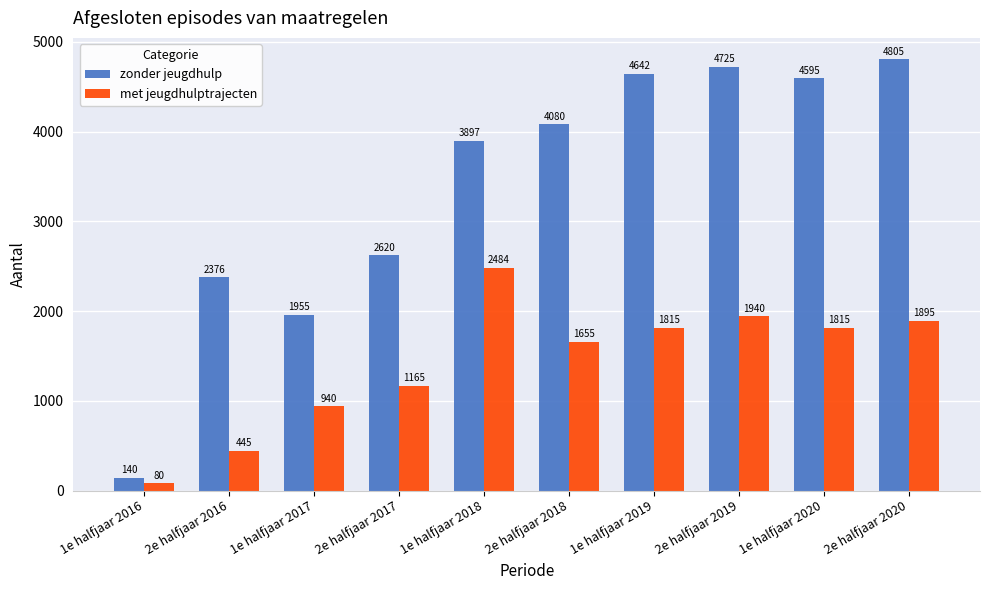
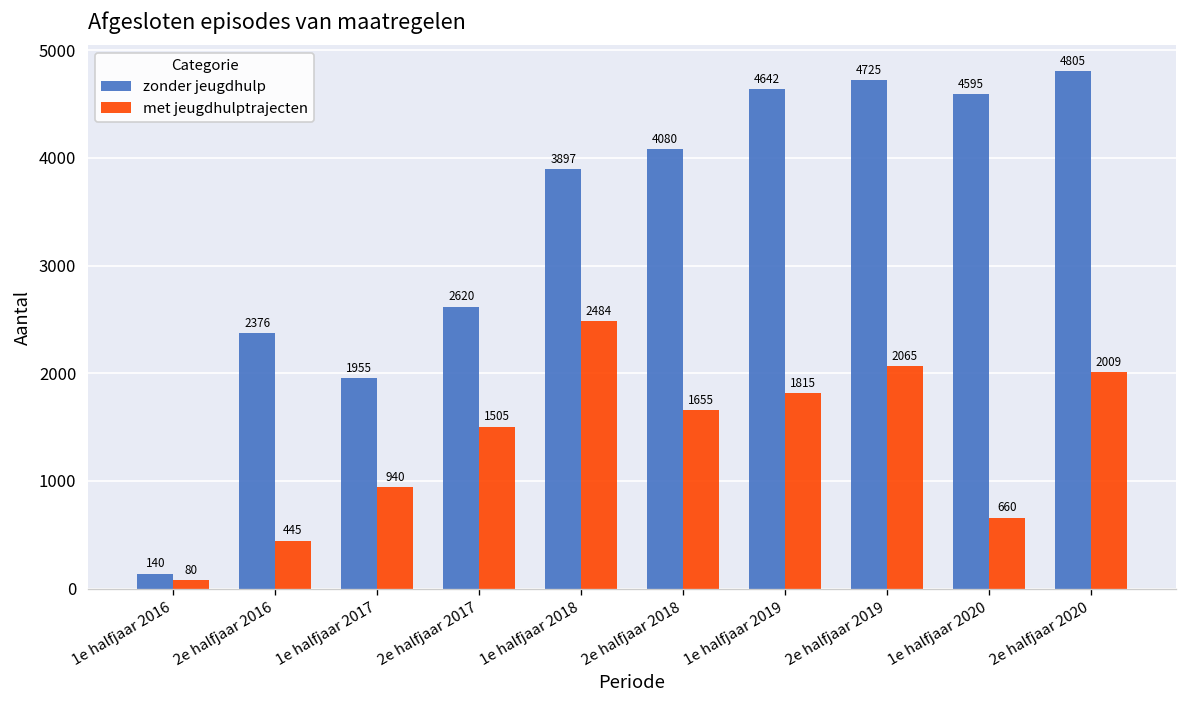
  {
    "zonder jeugdhulp": {
      "1e halfjaar 2016": 140,
      "2e halfjaar 2016": 2376,
      "1e halfjaar 2017": 1955,
      "2e halfjaar 2017": 2620,
      "1e halfjaar 2018": 3897,
      "2e halfjaar 2018": 4080,
      "1e halfjaar 2019": 4642,
      "2e halfjaar 2019": 4725,
      "1e halfjaar 2020": 4595,
      "2e halfjaar 2020": 4805
    },
    "met jeugdhulptrajecten": {
      "1e halfjaar 2016": 80,
      "2e halfjaar 2016": 445,
      "1e halfjaar 2017": 940,
-     "2e halfjaar 2017": 1165,
+     "2e halfjaar 2017": 1505,
      "1e halfjaar 2018": 2484,
      "2e halfjaar 2018": 1655,
      "1e halfjaar 2019": 1815,
-     "2e halfjaar 2019": 1940,
-     "1e halfjaar 2020": 1815,
-     "2e halfjaar 2020": 1895
+     "2e halfjaar 2019": 2065,
+     "1e halfjaar 2020": 660,
+     "2e halfjaar 2020": 2009
    }
  }
